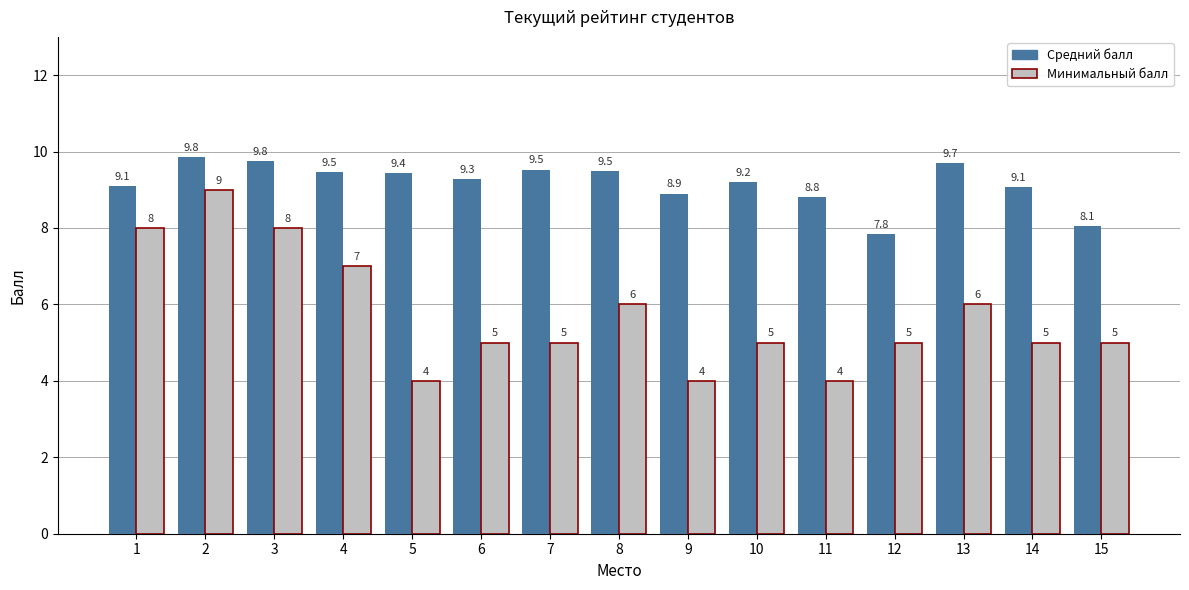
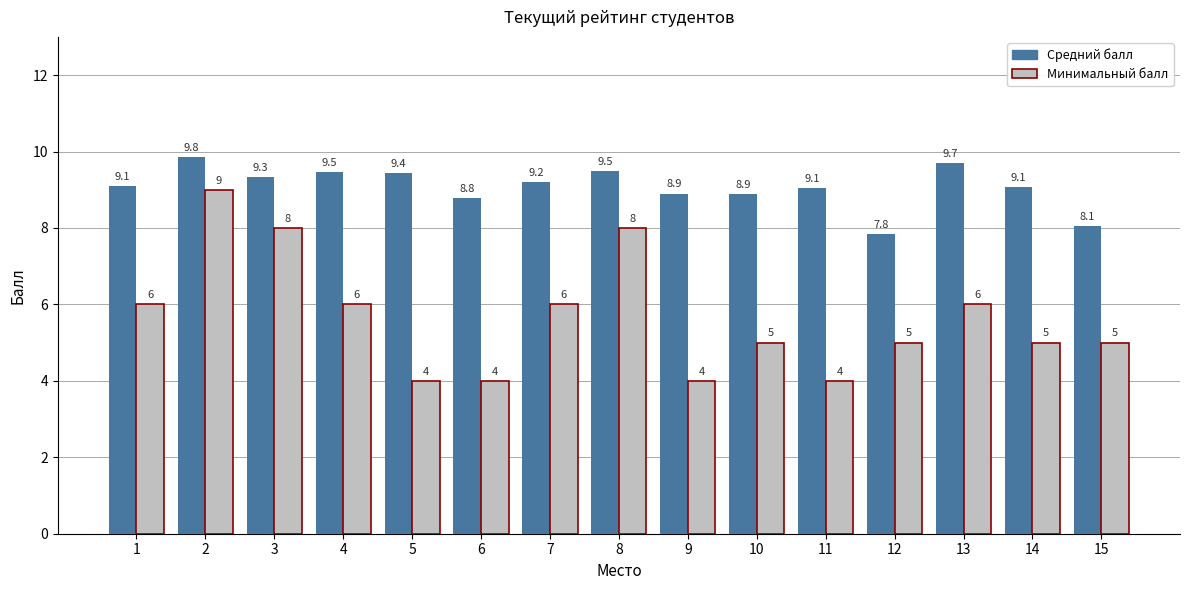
  {
    "Средний балл": {
      "1": 9.1,
      "2": 9.8,
-     "3": 9.8,
+     "3": 9.3,
      "4": 9.5,
      "5": 9.4,
-     "6": 9.3,
-     "7": 9.5,
+     "6": 8.8,
+     "7": 9.2,
      "8": 9.5,
      "9": 8.9,
-     "10": 9.2,
-     "11": 8.8,
+     "10": 8.9,
+     "11": 9.1,
      "12": 7.8,
      "13": 9.7,
      "14": 9.1,
      "15": 8.1
    },
    "Минимальный балл": {
-     "1": 8,
+     "1": 6,
      "2": 9,
      "3": 8,
-     "4": 7,
+     "4": 6,
      "5": 4,
-     "6": 5,
-     "7": 5,
-     "8": 6,
+     "6": 4,
+     "7": 6,
+     "8": 8,
      "9": 4,
      "10": 5,
      "11": 4,
      "12": 5,
      "13": 6,
      "14": 5,
      "15": 5
    }
  }
